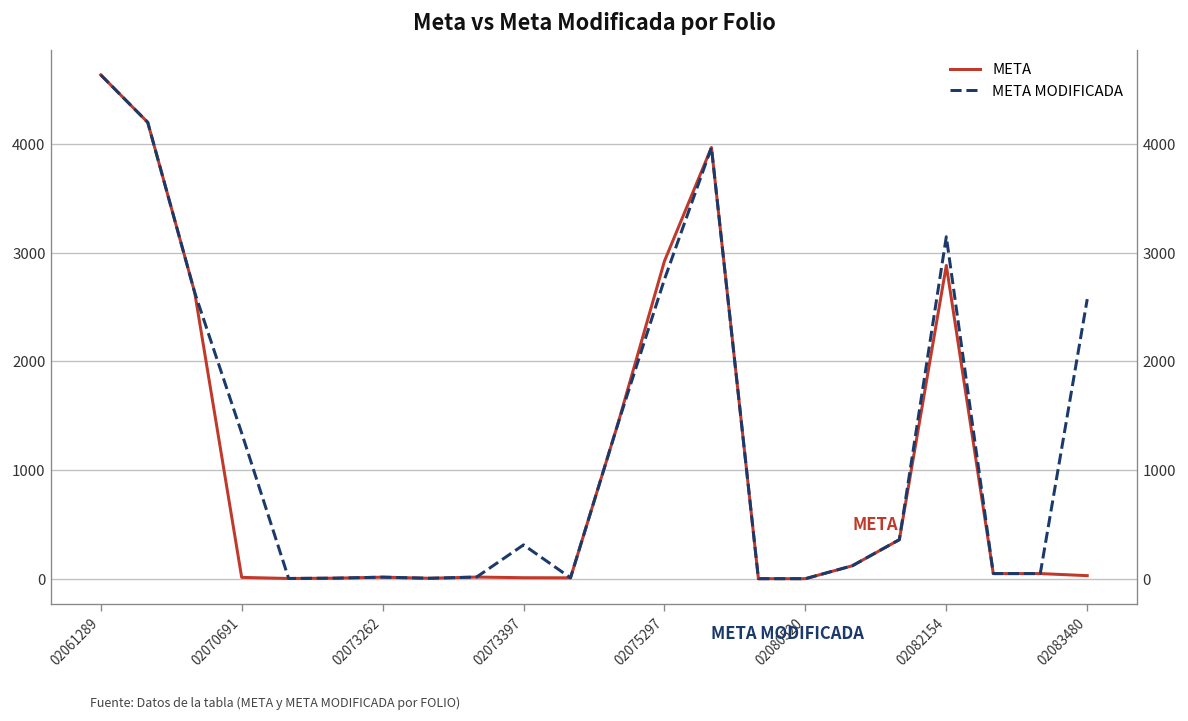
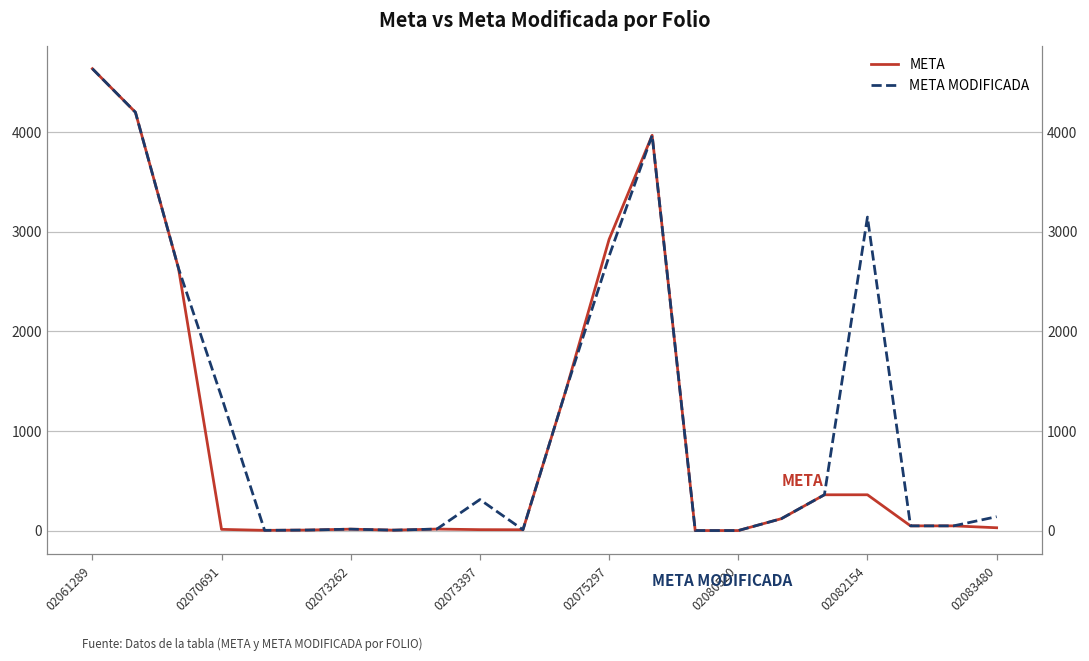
  {
    "META": {
      "02070691": 0,
      "02073397": 0,
      "02075297": 2900,
-     "02082154": 2900,
+     "02082154": 400,
      "02083480": 0
    },
    "META MODIFICADA": {
      "02070691": 1300,
      "02073397": 300,
      "02075297": 2800,
      "02082154": 3100,
-     "02083480": 2600
+     "02083480": 100
    }
  }
